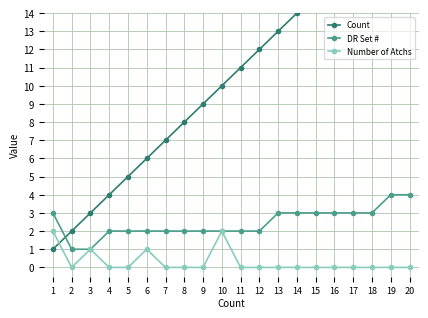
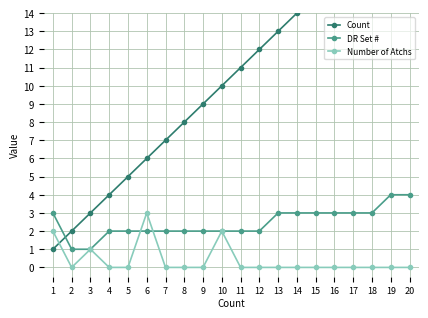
  {
    "Number of Atchs": {
      "1": 2,
      "2": 0,
      "4": 0,
      "5": 0,
-     "6": 1,
+     "6": 3,
      "7": 0,
      "8": 0,
      "9": 0,
      "11": 0,
      "12": 0,
      "13": 0,
      "14": 0,
      "15": 0,
      "16": 0,
      "17": 0,
      "18": 0,
      "19": 0,
      "20": 0
    }
  }
